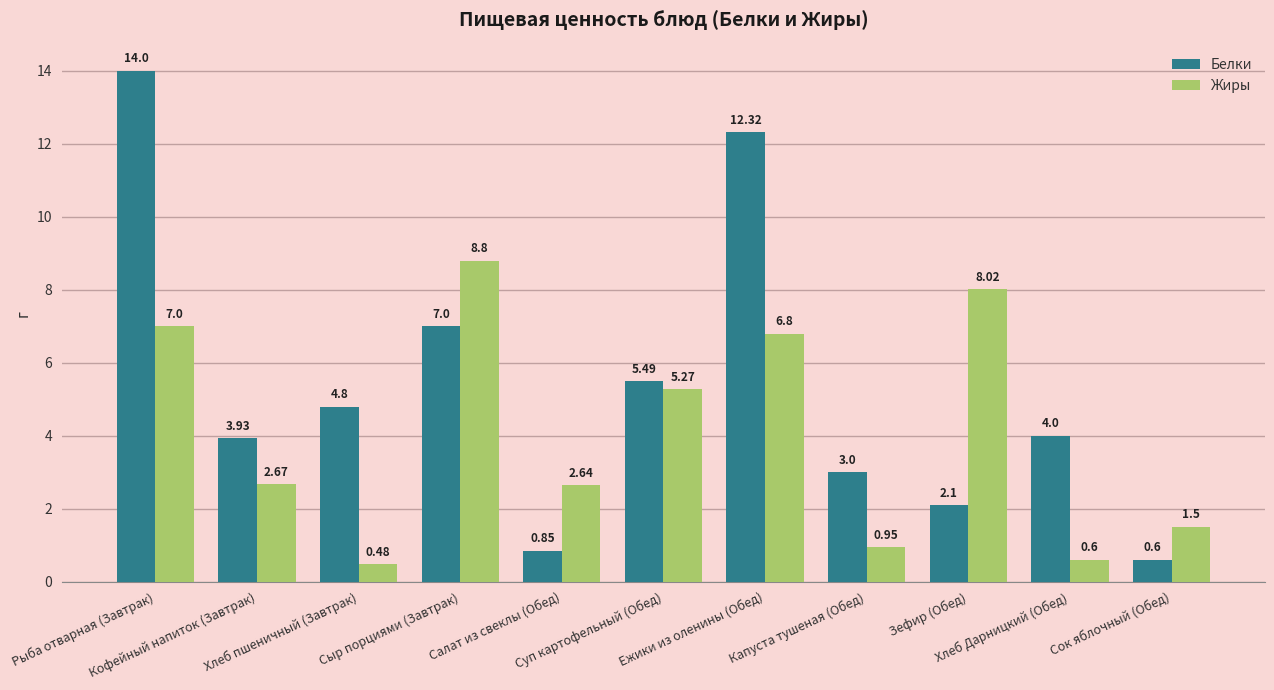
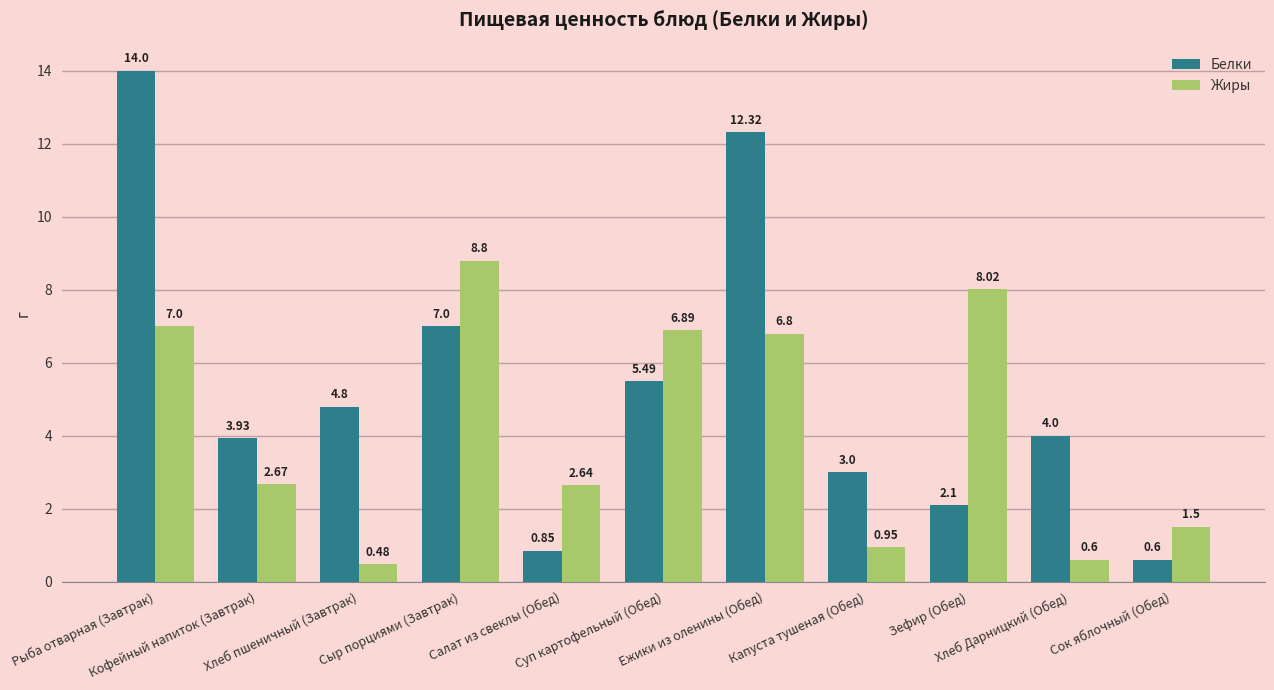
  {
    "Белки": {
      "Рыба отварная (Завтрак)": 14.0,
      "Кофейный напиток (Завтрак)": 3.93,
      "Хлеб пшеничный (Завтрак)": 4.8,
      "Сыр порциями (Завтрак)": 7.0,
      "Салат из свеклы (Обед)": 0.85,
      "Суп картофельный (Обед)": 5.49,
      "Ежики из оленины (Обед)": 12.32,
      "Капуста тушеная (Обед)": 3.0,
      "Зефир (Обед)": 2.1,
      "Хлеб Дарницкий (Обед)": 4.0,
      "Сок яблочный (Обед)": 0.6
    },
    "Жиры": {
      "Рыба отварная (Завтрак)": 7.0,
      "Кофейный напиток (Завтрак)": 2.67,
      "Хлеб пшеничный (Завтрак)": 0.48,
      "Сыр порциями (Завтрак)": 8.8,
      "Салат из свеклы (Обед)": 2.64,
-     "Суп картофельный (Обед)": 5.27,
+     "Суп картофельный (Обед)": 6.89,
      "Ежики из оленины (Обед)": 6.8,
      "Капуста тушеная (Обед)": 0.95,
      "Зефир (Обед)": 8.02,
      "Хлеб Дарницкий (Обед)": 0.6,
      "Сок яблочный (Обед)": 1.5
    }
  }
